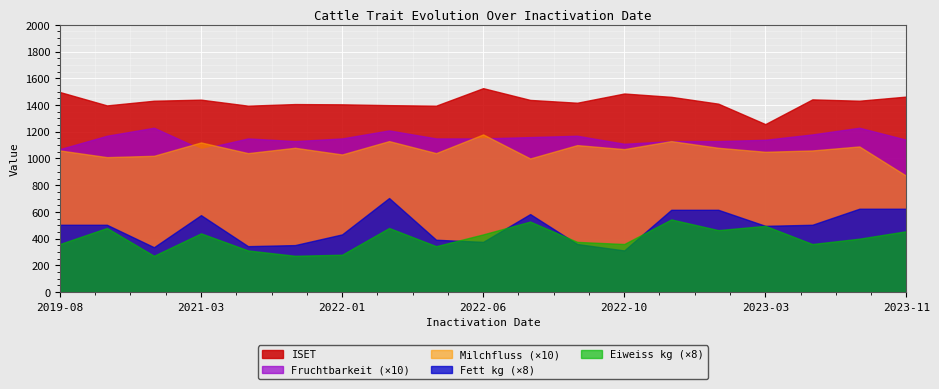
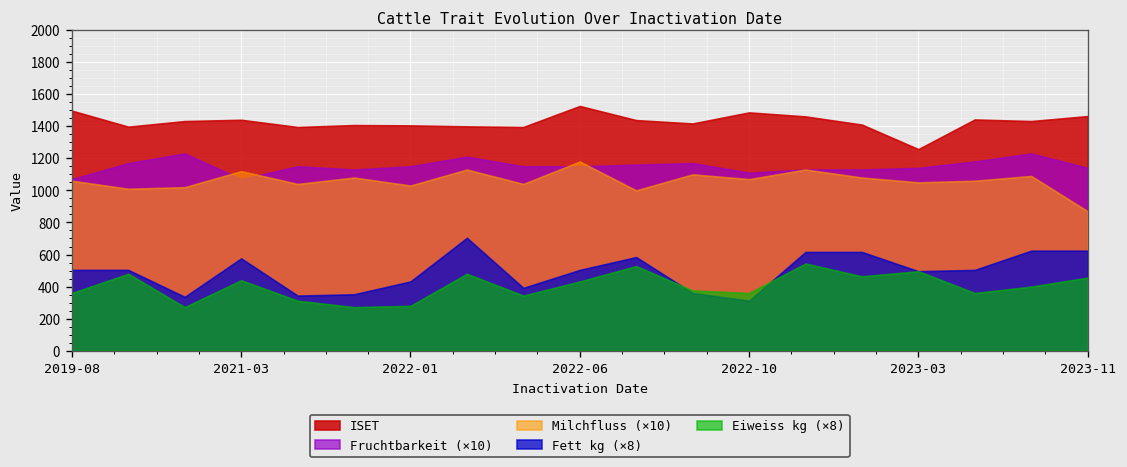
  {
    "ISET": {
      "2019-08": 1500,
      "2022-01": 1410,
      "2022-06": 1530,
      "2022-10": 1490,
      "2023-03": 1260
    },
    "Fruchtbarkeit (×10)": {
      "2022-01": 1150,
      "2022-06": 1150,
      "2022-10": 1110,
      "2023-03": 1140
    },
    "Milchfluss (×10)": {
      "2022-01": 1030,
      "2022-06": 1180,
      "2022-10": 1070,
      "2023-03": 1050
    },
    "Fett kg (×8)": {
      "2019-08": 500,
      "2022-01": 430,
-     "2022-06": 380,
+     "2022-06": 500,
      "2022-10": 310
    },
    "Eiweiss kg (×8)": {
      "2019-08": 360,
      "2022-01": 280,
      "2022-06": 430,
      "2022-10": 360
    }
  }
